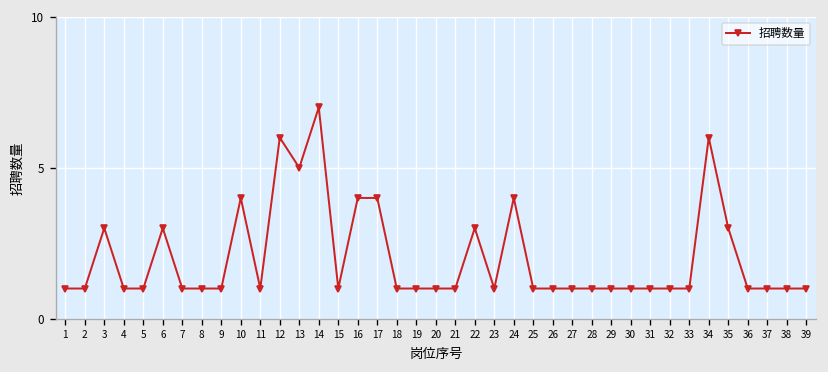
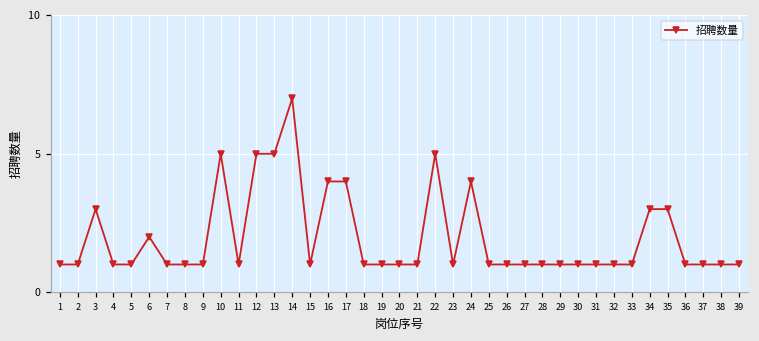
  {
    "1": 1,
    "2": 1,
    "3": 3,
    "4": 1,
    "5": 1,
-   "6": 3,
+   "6": 2,
    "7": 1,
    "8": 1,
    "9": 1,
-   "10": 4,
+   "10": 5,
    "11": 1,
-   "12": 6,
+   "12": 5,
    "13": 5,
    "14": 7,
    "15": 1,
    "16": 4,
    "17": 4,
    "18": 1,
    "19": 1,
    "20": 1,
    "21": 1,
-   "22": 3,
+   "22": 5,
    "23": 1,
    "24": 4,
    "25": 1,
    "26": 1,
    "27": 1,
    "28": 1,
    "29": 1,
    "30": 1,
    "31": 1,
    "32": 1,
    "33": 1,
-   "34": 6,
+   "34": 3,
    "35": 3,
    "36": 1,
    "37": 1,
    "38": 1,
    "39": 1
  }
